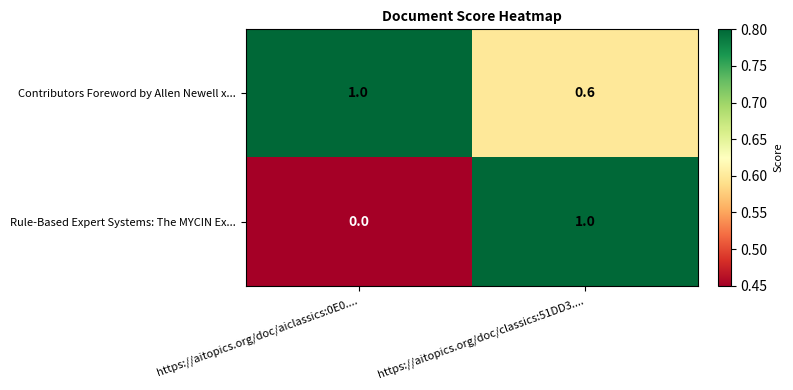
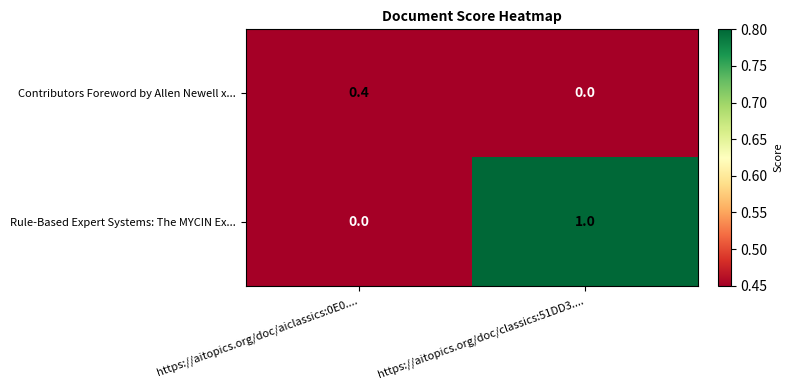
  {
    "Contributors Foreword by Allen Newell x...": {
-     "https://aitopics.org/doc/aiclassics:0E0....": 1.0,
-     "https://aitopics.org/doc/classics:51DD3....": 0.6
+     "https://aitopics.org/doc/aiclassics:0E0....": 0.4,
+     "https://aitopics.org/doc/classics:51DD3....": 0.0
    },
    "Rule-Based Expert Systems: The MYCIN Ex...": {
      "https://aitopics.org/doc/aiclassics:0E0....": 0.0,
      "https://aitopics.org/doc/classics:51DD3....": 1.0
    }
  }
